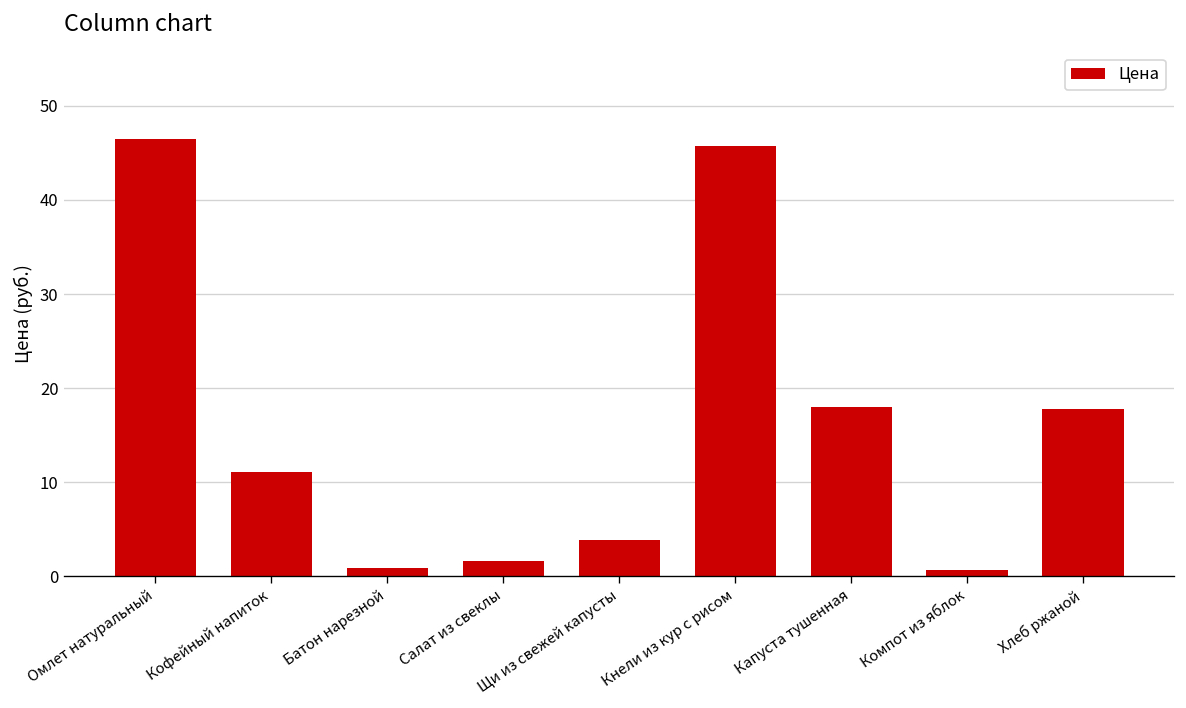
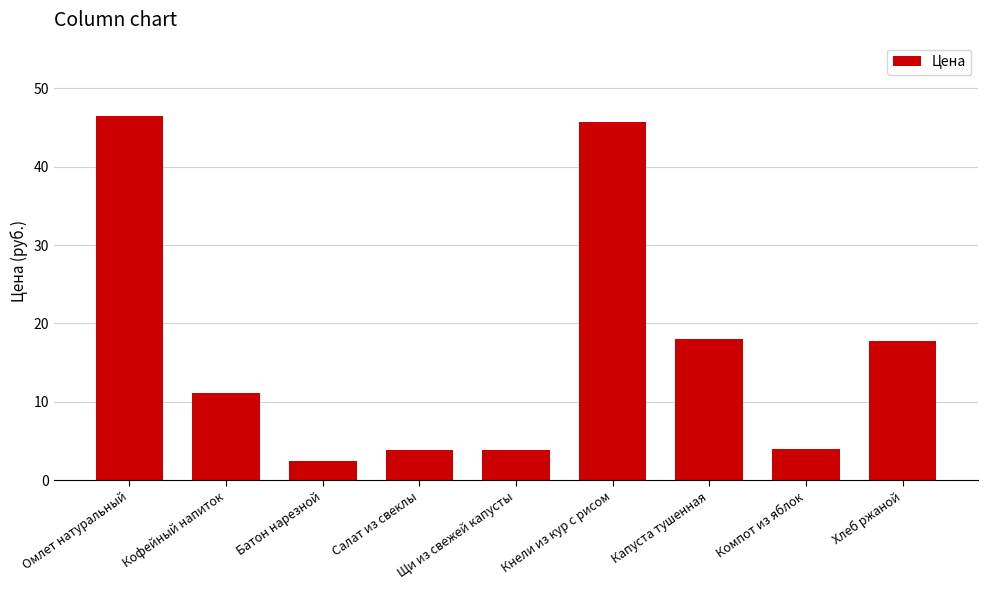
  {
    "Омлет натуральный": 47,
    "Кофейный напиток": 11,
-   "Батон нарезной": 1,
-   "Салат из свеклы": 2,
+   "Батон нарезной": 2,
+   "Салат из свеклы": 4,
    "Щи из свежей капусты": 4,
    "Кнели из кур с рисом": 46,
    "Капуста тушенная": 18,
-   "Компот из яблок": 1,
+   "Компот из яблок": 4,
    "Хлеб ржаной": 18
  }
